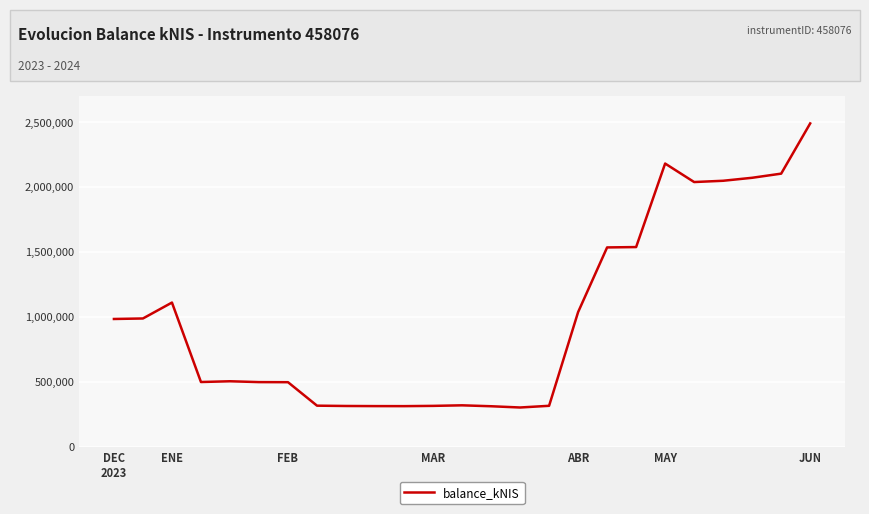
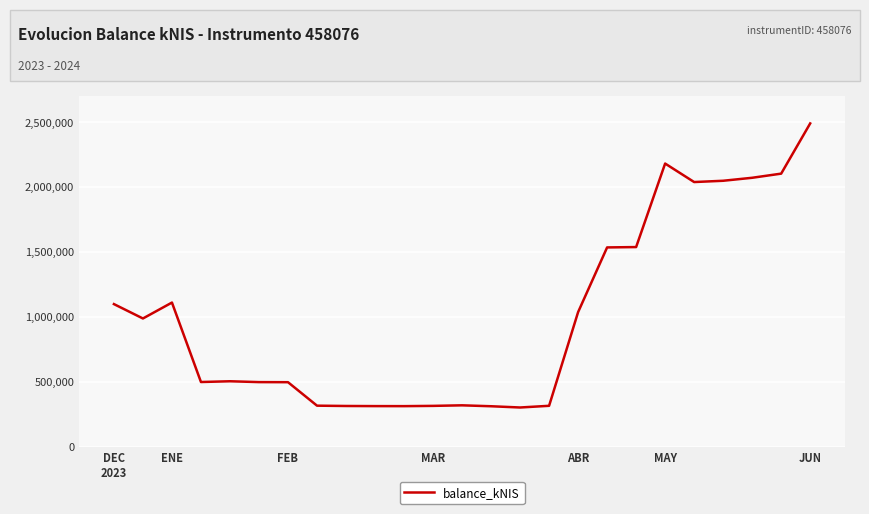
  {
-   "DEC 2023": "980,000",
+   "DEC 2023": "1,100,000",
    "ENE": "1,110,000",
    "FEB": "500,000",
    "MAR": "310,000",
    "ABR": "1,040,000",
    "MAY": "2,180,000",
    "JUN": "2,490,000"
  }
